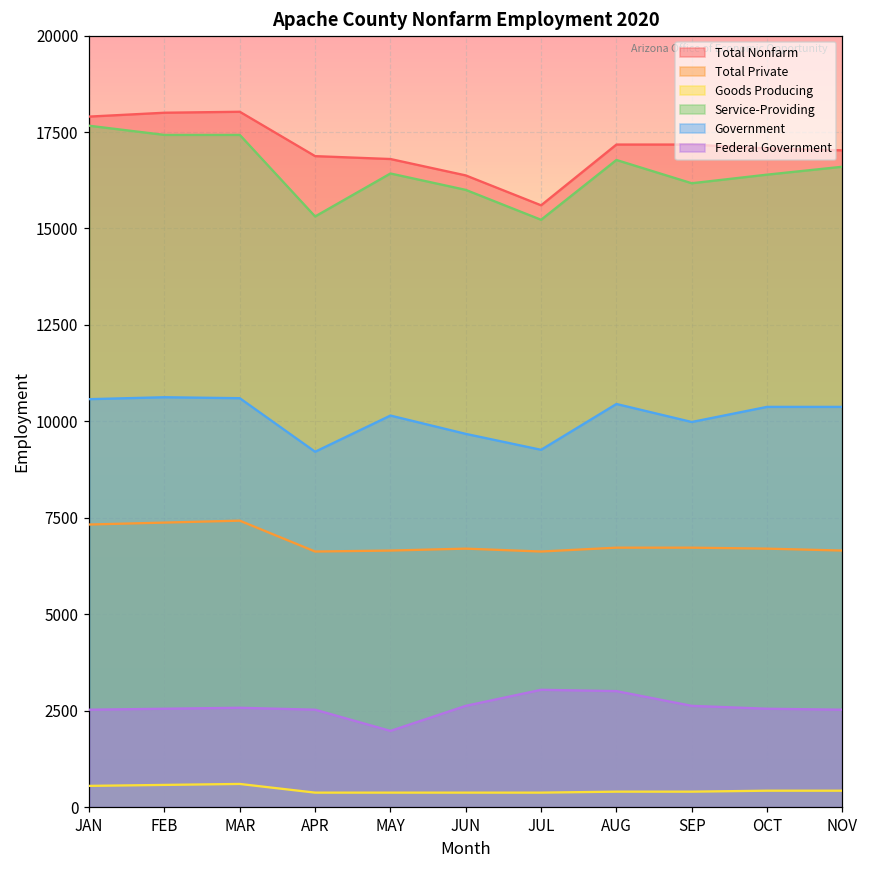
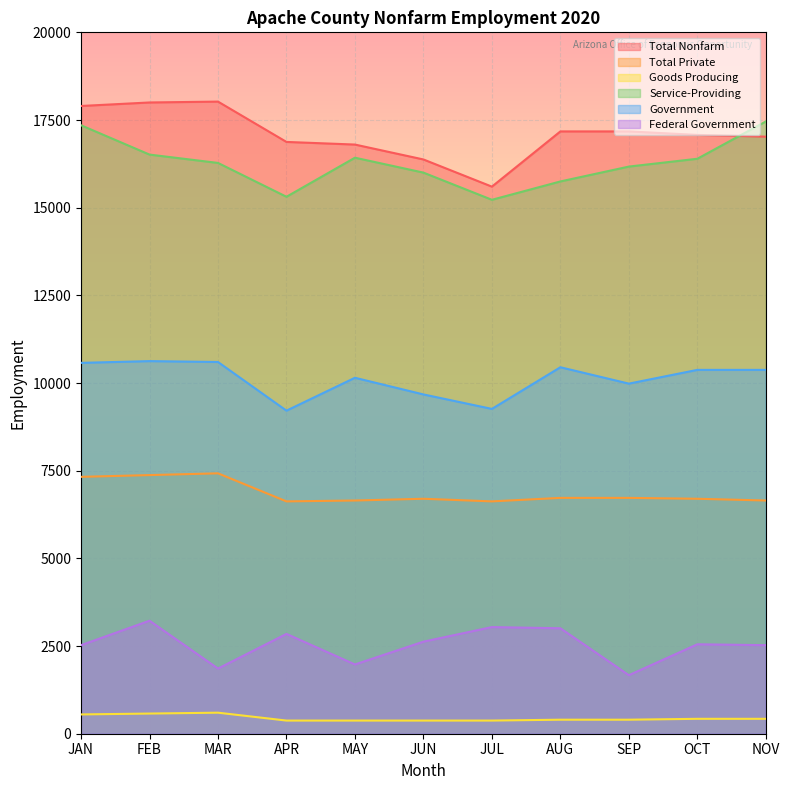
  {
    "Service-Providing": {
-     "JAN": 17700,
-     "FEB": 17400,
-     "MAR": 17400,
+     "JAN": 17400,
+     "FEB": 16500,
+     "MAR": 16300,
      "APR": 15300,
      "MAY": 16400,
      "JUN": 16000,
      "JUL": 15200,
-     "AUG": 16800,
+     "AUG": 15700,
      "SEP": 16200,
      "OCT": 16400,
-     "NOV": 16600
+     "NOV": 17500
    },
    "Government": {
      "JAN": 10600,
      "FEB": 10600,
      "MAR": 10600,
      "APR": 9200,
      "MAY": 10200,
      "JUN": 9700,
      "JUL": 9300,
      "AUG": 10500,
      "SEP": 10000,
      "OCT": 10400,
      "NOV": 10400
    },
    "Federal Government": {
      "JAN": 2500,
-     "FEB": 2600,
-     "MAR": 2600,
-     "APR": 2500,
+     "FEB": 3200,
+     "MAR": 1900,
+     "APR": 2800,
      "MAY": 2000,
      "JUN": 2600,
      "JUL": 3000,
      "AUG": 3000,
-     "SEP": 2600,
+     "SEP": 1700,
      "OCT": 2600,
      "NOV": 2500
    }
  }
